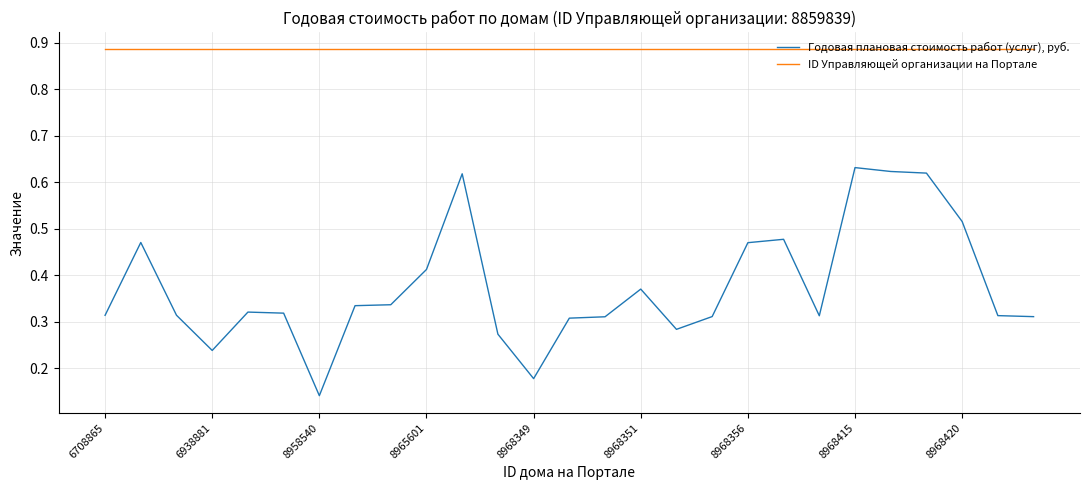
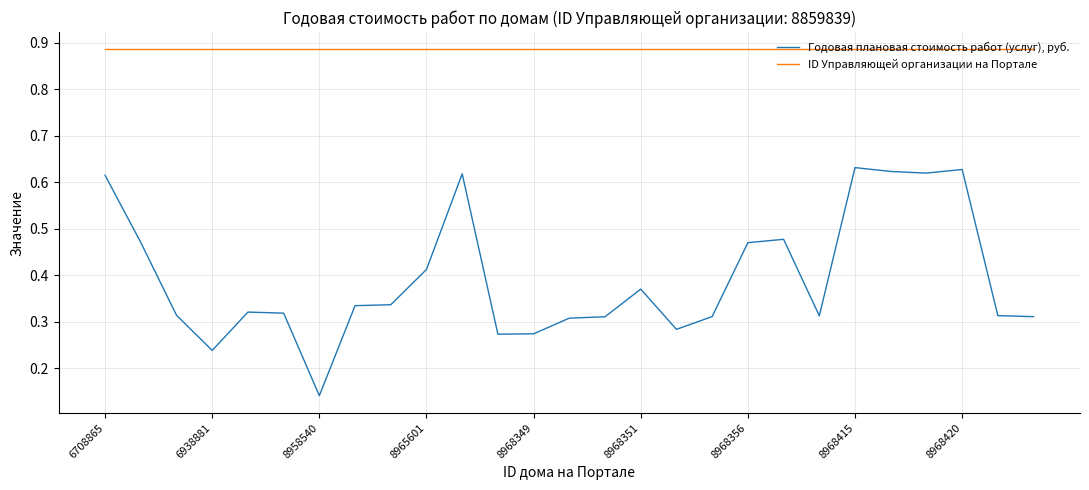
  {
    "Годовая плановая стоимость работ (услуг), руб.": {
-     "6708865": 0.31,
+     "6708865": 0.61,
      "6938881": 0.24,
      "8958540": 0.14,
      "8965601": 0.41,
-     "8968349": 0.18,
+     "8968349": 0.27,
      "8968351": 0.37,
      "8968356": 0.47,
      "8968415": 0.63,
-     "8968420": 0.52
+     "8968420": 0.63
    },
    "ID Управляющей организации на Портале": {
      "6708865": 0.89,
      "6938881": 0.89,
      "8958540": 0.89,
      "8965601": 0.89,
      "8968349": 0.89,
      "8968351": 0.89,
      "8968356": 0.89,
      "8968415": 0.89,
      "8968420": 0.89
    }
  }
